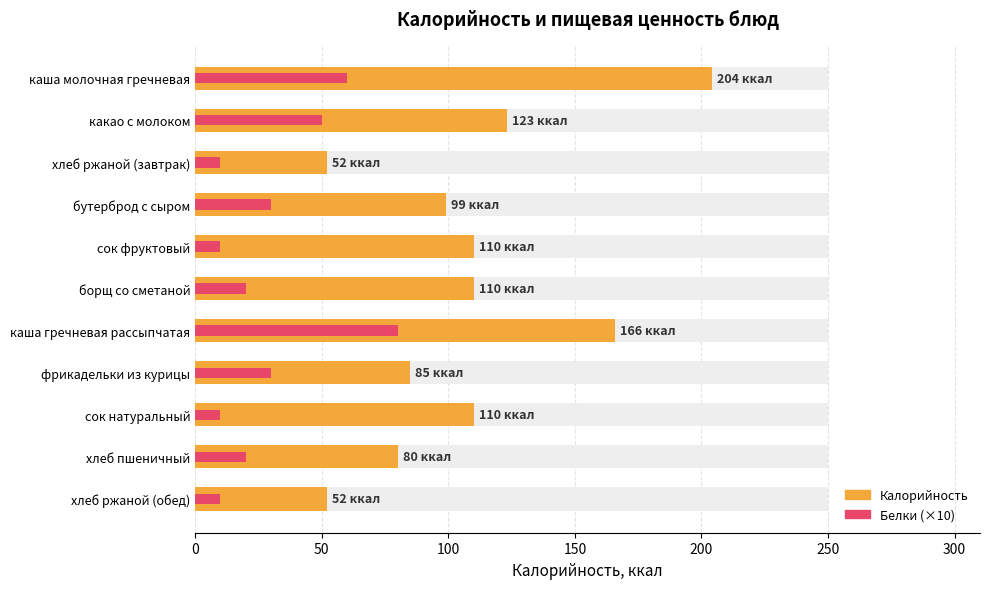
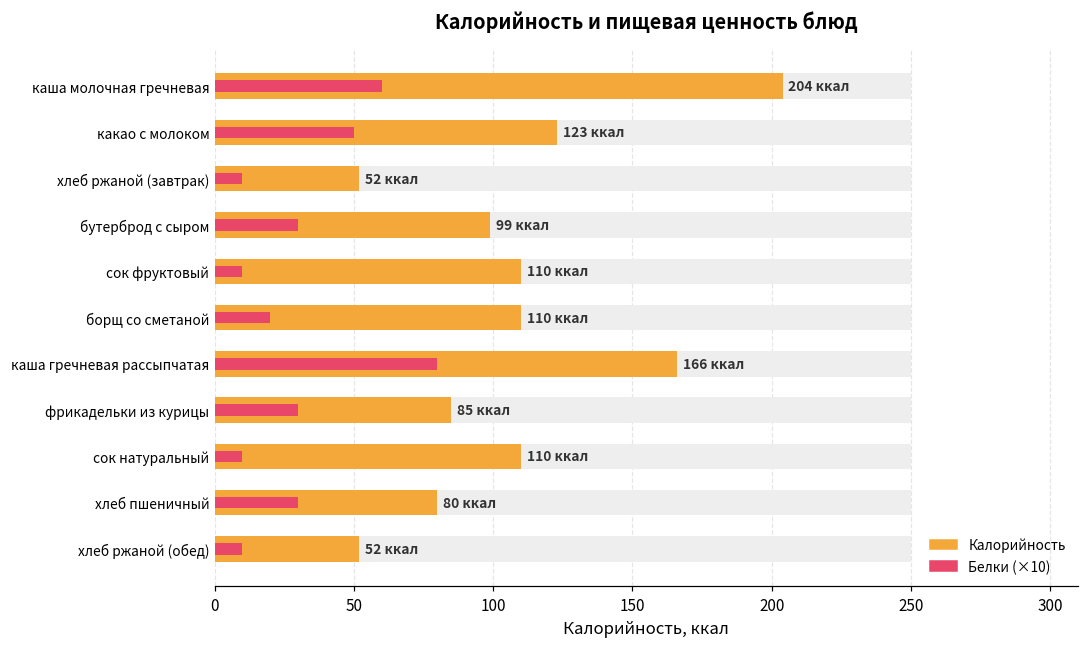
  {
    "Белки (×10)": {
-     "хлеб пшеничный": 20
+     "хлеб пшеничный": 30
    }
  }
